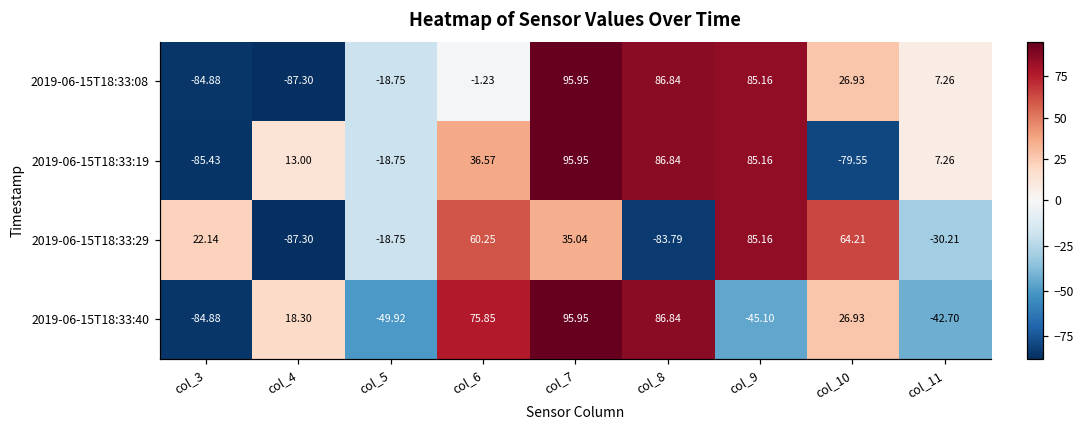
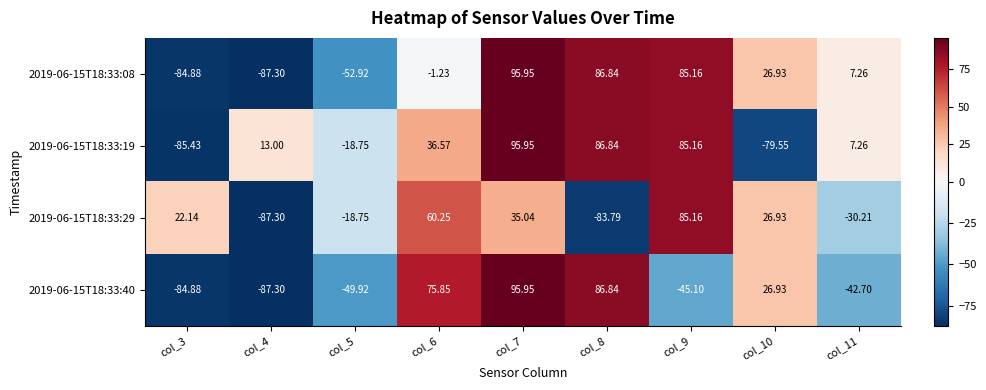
  {
    "2019-06-15T18:33:08": {
      "col_3": -84.88,
      "col_4": -87.30,
-     "col_5": -18.75,
+     "col_5": -52.92,
      "col_6": -1.23,
      "col_7": 95.95,
      "col_8": 86.84,
      "col_9": 85.16,
      "col_10": 26.93,
      "col_11": 7.26
    },
    "2019-06-15T18:33:19": {
      "col_3": -85.43,
      "col_4": 13.00,
      "col_5": -18.75,
      "col_6": 36.57,
      "col_7": 95.95,
      "col_8": 86.84,
      "col_9": 85.16,
      "col_10": -79.55,
      "col_11": 7.26
    },
    "2019-06-15T18:33:29": {
      "col_3": 22.14,
      "col_4": -87.30,
      "col_5": -18.75,
      "col_6": 60.25,
      "col_7": 35.04,
      "col_8": -83.79,
      "col_9": 85.16,
-     "col_10": 64.21,
+     "col_10": 26.93,
      "col_11": -30.21
    },
    "2019-06-15T18:33:40": {
      "col_3": -84.88,
-     "col_4": 18.30,
+     "col_4": -87.30,
      "col_5": -49.92,
      "col_6": 75.85,
      "col_7": 95.95,
      "col_8": 86.84,
      "col_9": -45.10,
      "col_10": 26.93,
      "col_11": -42.70
    }
  }
